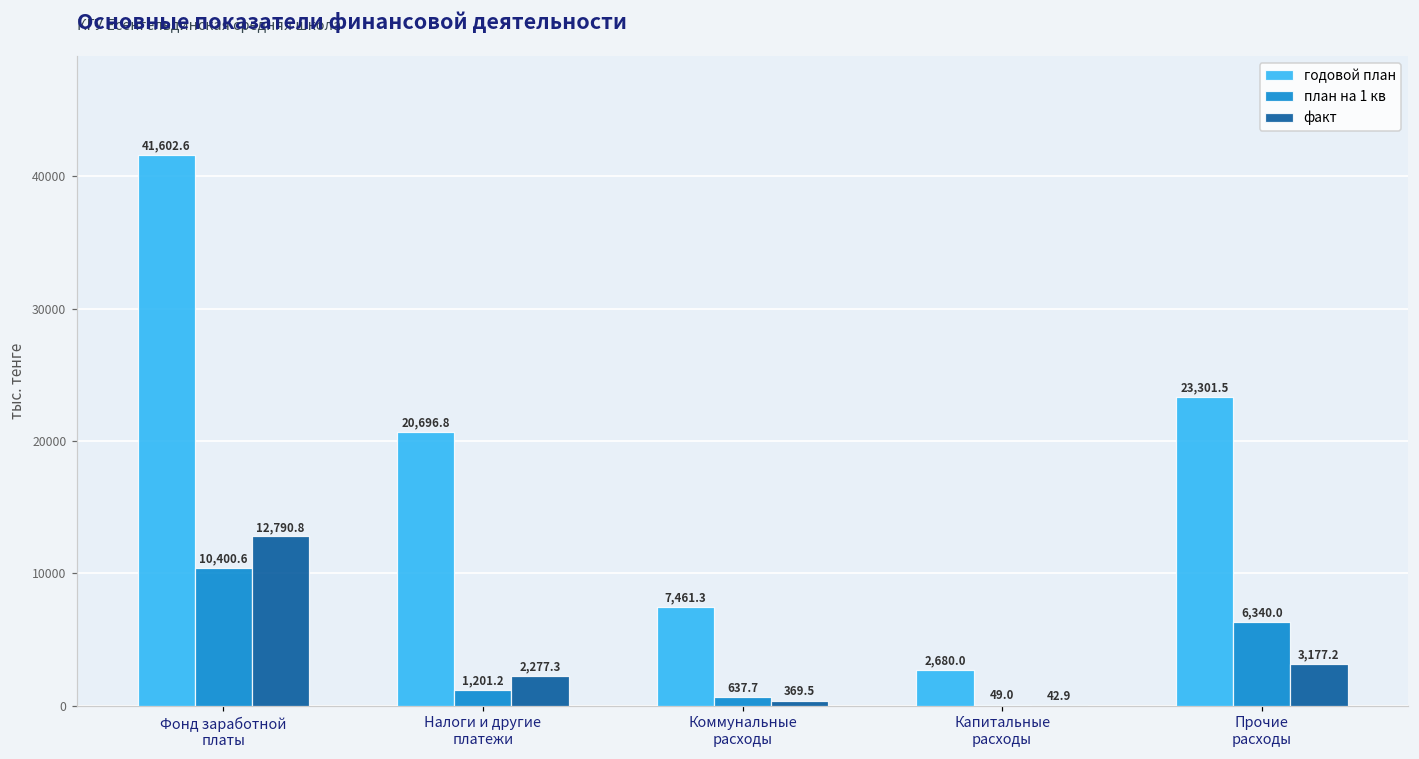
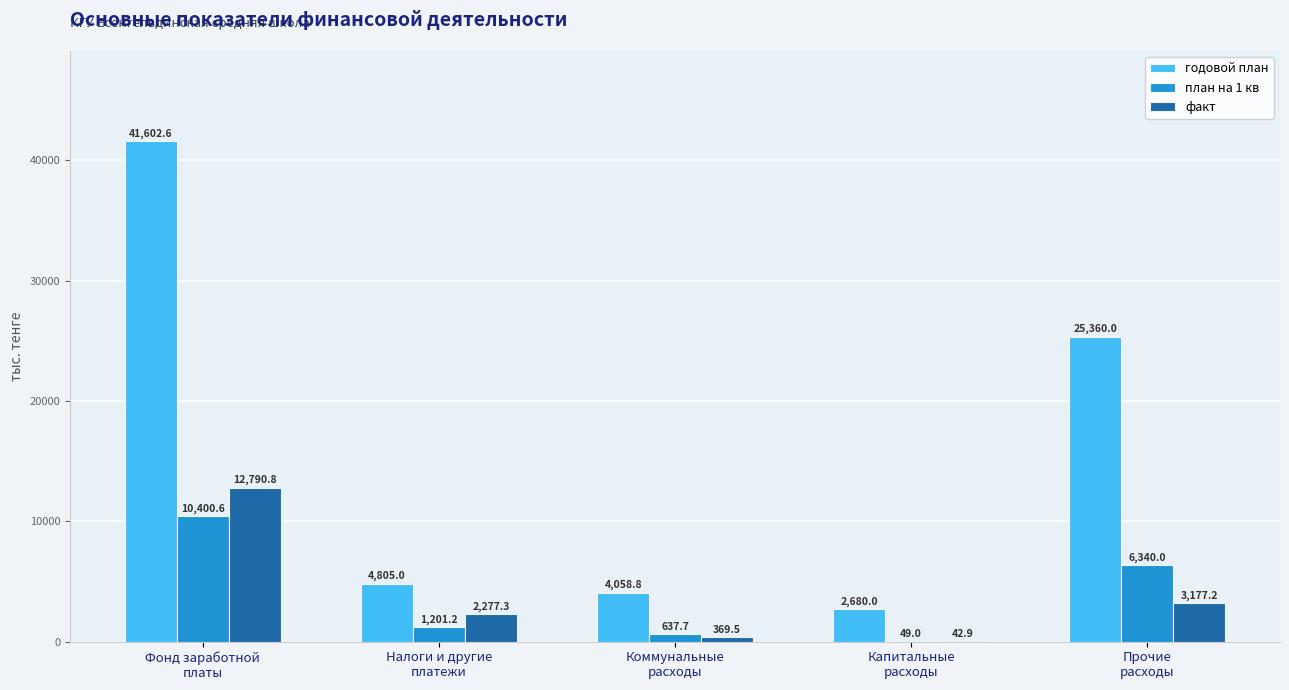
  {
    "годовой план": {
      "Фонд заработной платы": "41,602.6",
-     "Налоги и другие платежи": "20,696.8",
-     "Коммунальные расходы": "7,461.3",
+     "Налоги и другие платежи": "4,805.0",
+     "Коммунальные расходы": "4,058.8",
      "Капитальные расходы": "2,680.0",
-     "Прочие расходы": "23,301.5"
+     "Прочие расходы": "25,360.0"
    },
    "план на 1 кв": {
      "Фонд заработной платы": "10,400.6",
      "Налоги и другие платежи": "1,201.2",
      "Коммунальные расходы": "637.7",
      "Капитальные расходы": "49.0",
      "Прочие расходы": "6,340.0"
    },
    "факт": {
      "Фонд заработной платы": "12,790.8",
      "Налоги и другие платежи": "2,277.3",
      "Коммунальные расходы": "369.5",
      "Капитальные расходы": "42.9",
      "Прочие расходы": "3,177.2"
    }
  }
